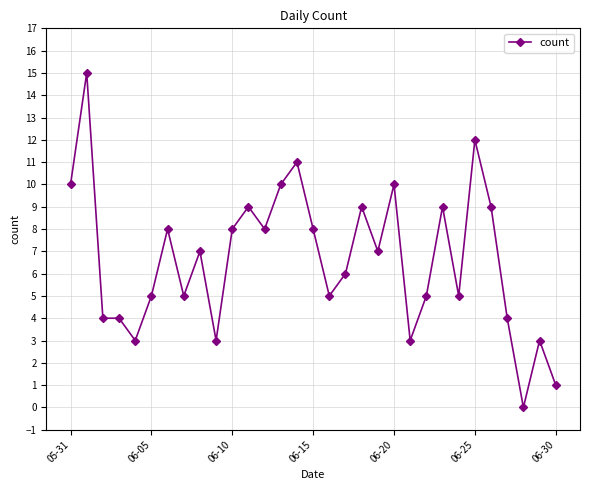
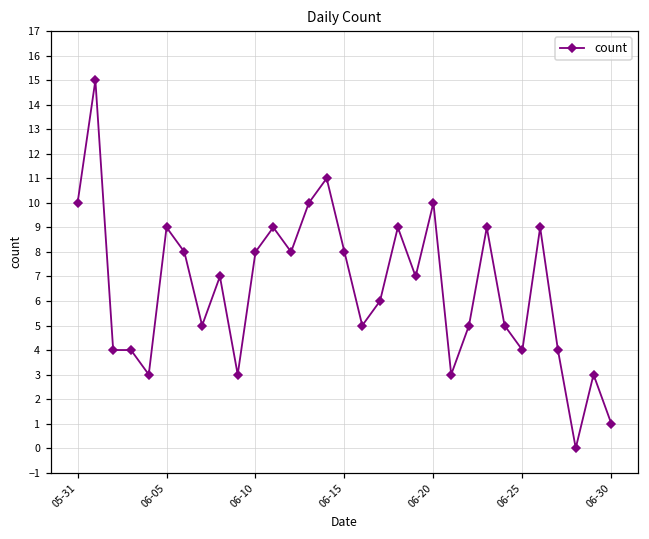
  {
    "05-31": 10,
-   "06-05": 5,
+   "06-05": 9,
    "06-10": 8,
    "06-15": 8,
    "06-20": 10,
-   "06-25": 12,
+   "06-25": 4,
    "06-30": 1
  }
